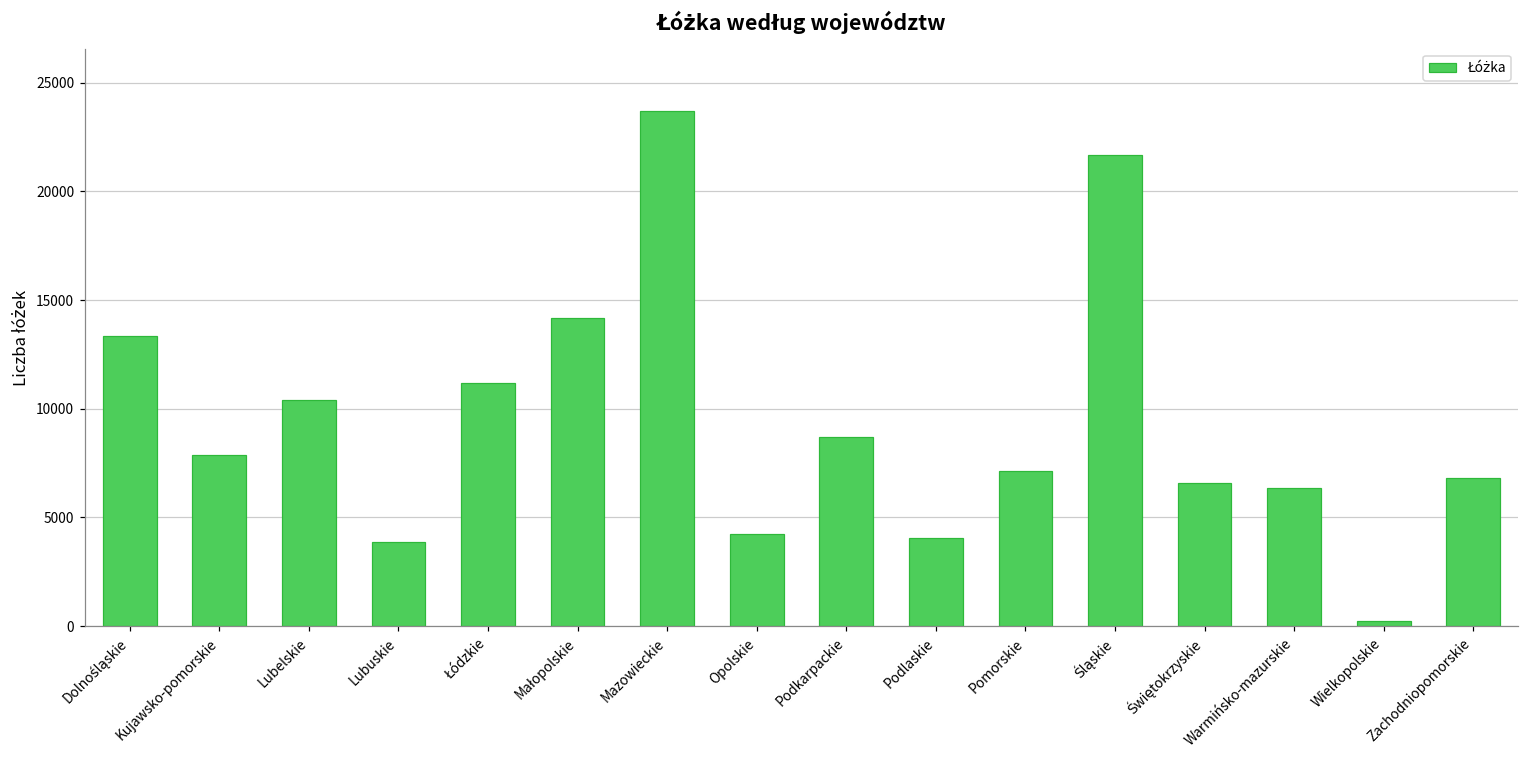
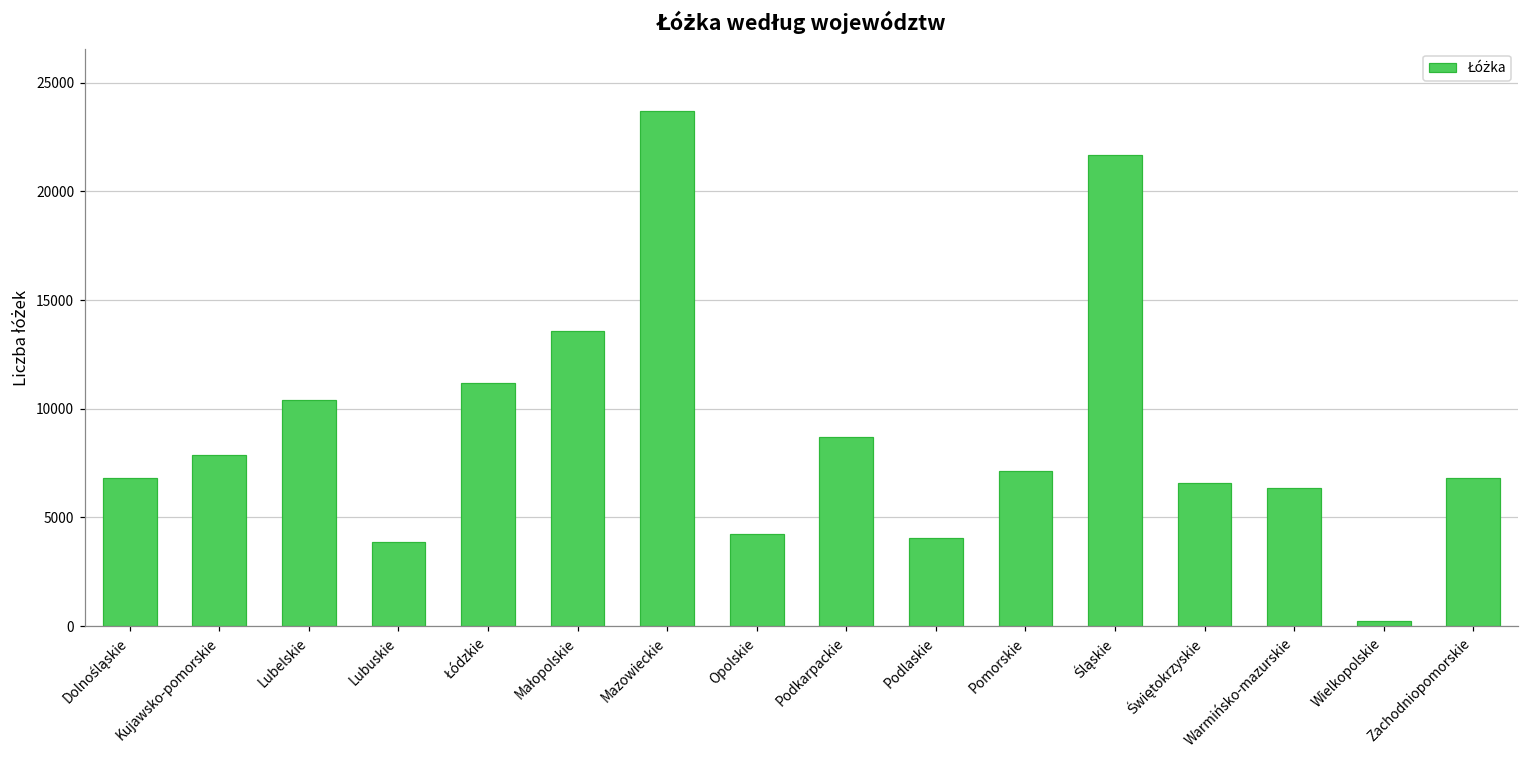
  {
-   "Dolnośląskie": 13400,
+   "Dolnośląskie": 6800,
    "Kujawsko-pomorskie": 7900,
    "Lubelskie": 10400,
    "Lubuskie": 3900,
    "Łódzkie": 11200,
-   "Małopolskie": 14200,
+   "Małopolskie": 13600,
    "Mazowieckie": 23700,
    "Opolskie": 4200,
    "Podkarpackie": 8700,
    "Podlaskie": 4100,
    "Pomorskie": 7100,
    "Śląskie": 21700,
    "Świętokrzyskie": 6600,
    "Warmińsko-mazurskie": 6300,
    "Wielkopolskie": 200,
    "Zachodniopomorskie": 6800
  }
